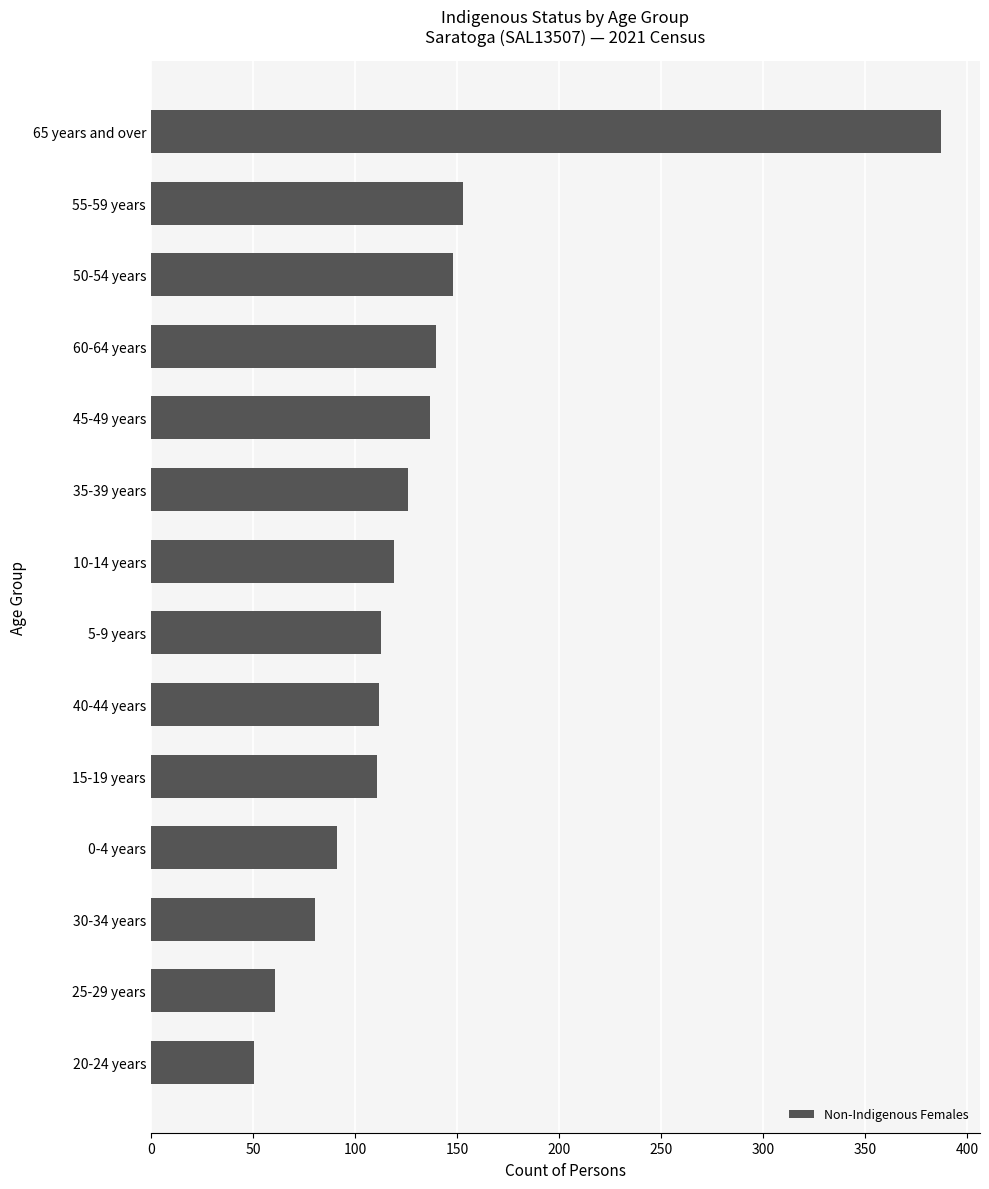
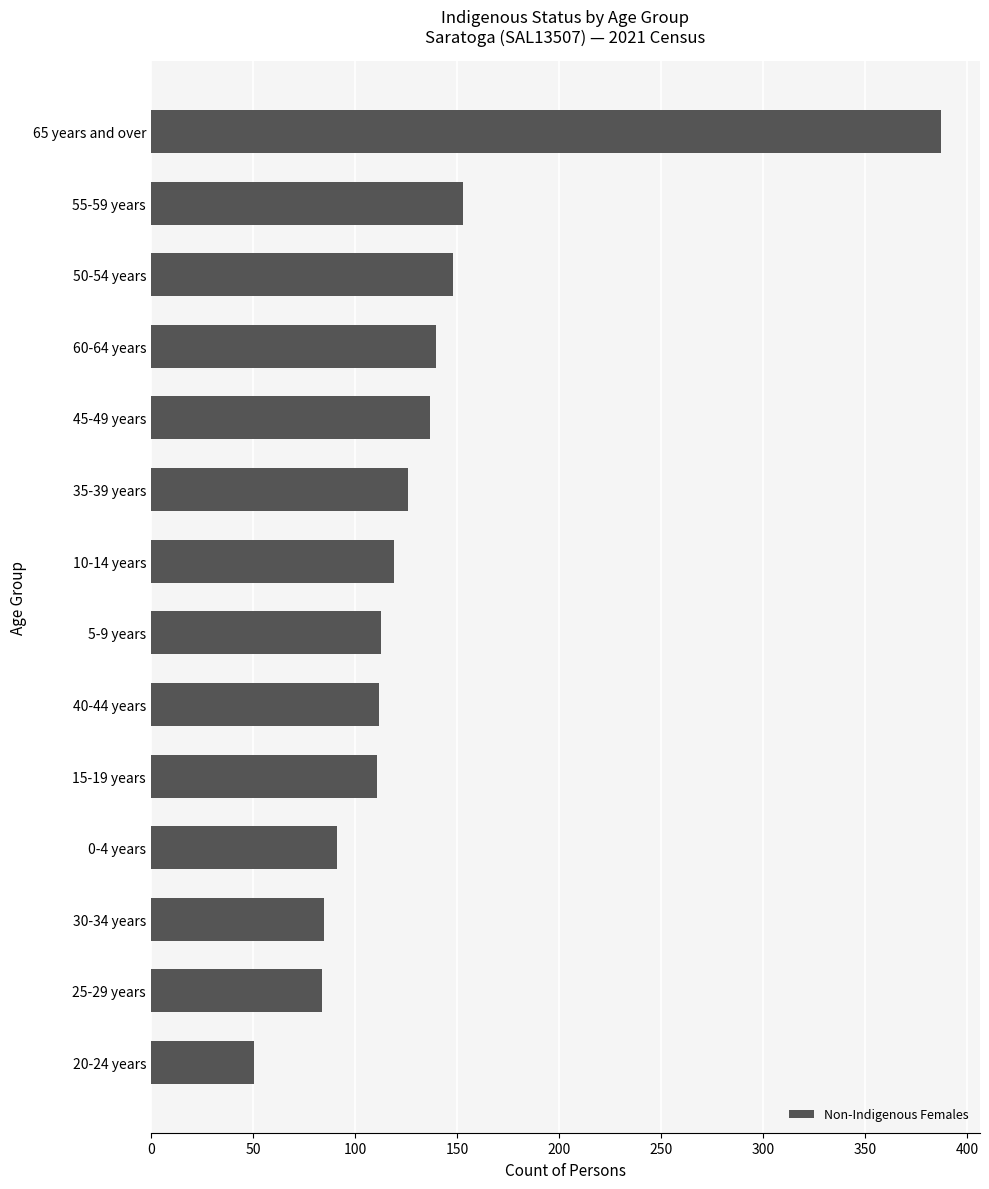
  {
    "65 years and over": 387,
    "55-59 years": 153,
    "50-54 years": 148,
    "60-64 years": 140,
    "45-49 years": 137,
    "35-39 years": 126,
    "10-14 years": 119,
    "5-9 years": 113,
    "40-44 years": 112,
    "15-19 years": 111,
    "0-4 years": 91,
-   "30-34 years": 80,
-   "25-29 years": 61,
+   "30-34 years": 85,
+   "25-29 years": 84,
    "20-24 years": 51
  }
